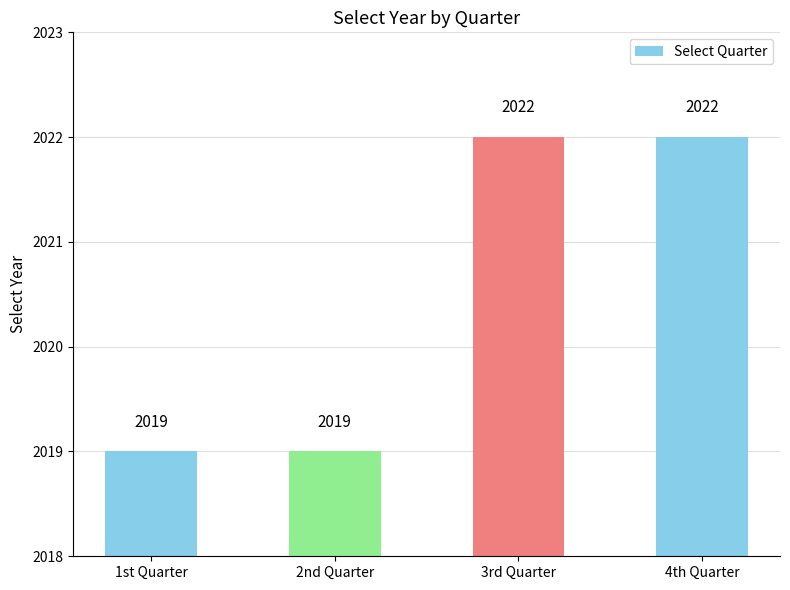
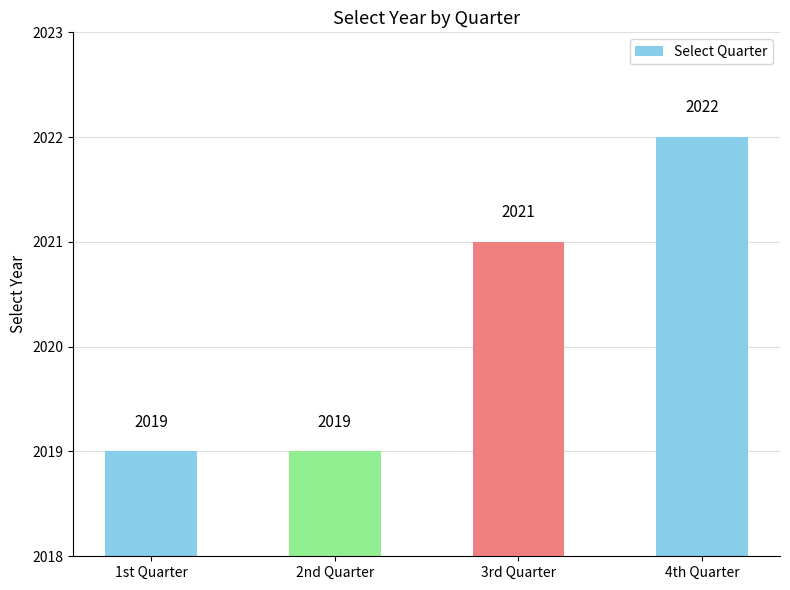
  {
    "1st Quarter": 2019,
    "2nd Quarter": 2019,
-   "3rd Quarter": 2022,
+   "3rd Quarter": 2021,
    "4th Quarter": 2022
  }
